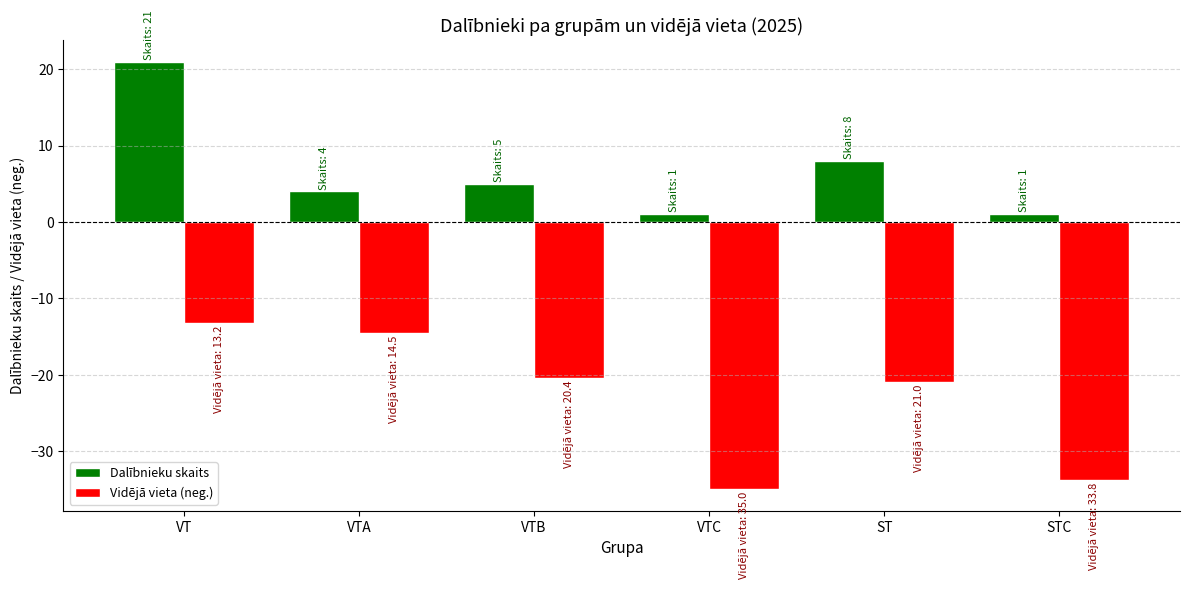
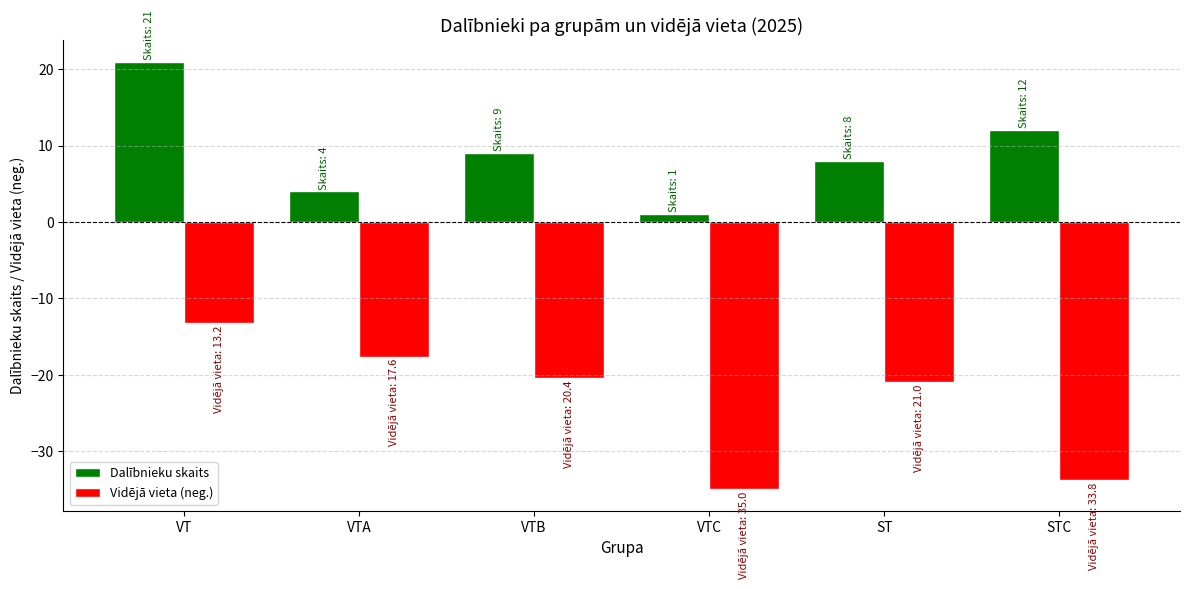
  {
    "Dalībnieku skaits": {
      "VT": 21,
      "VTA": 4,
-     "VTB": 5,
+     "VTB": 9,
      "VTC": 1,
      "ST": 8,
-     "STC": 1
+     "STC": 12
    },
    "Vidējā vieta (neg.)": {
-     "VTA": 14.5
+     "VTA": 17.6
    }
  }
